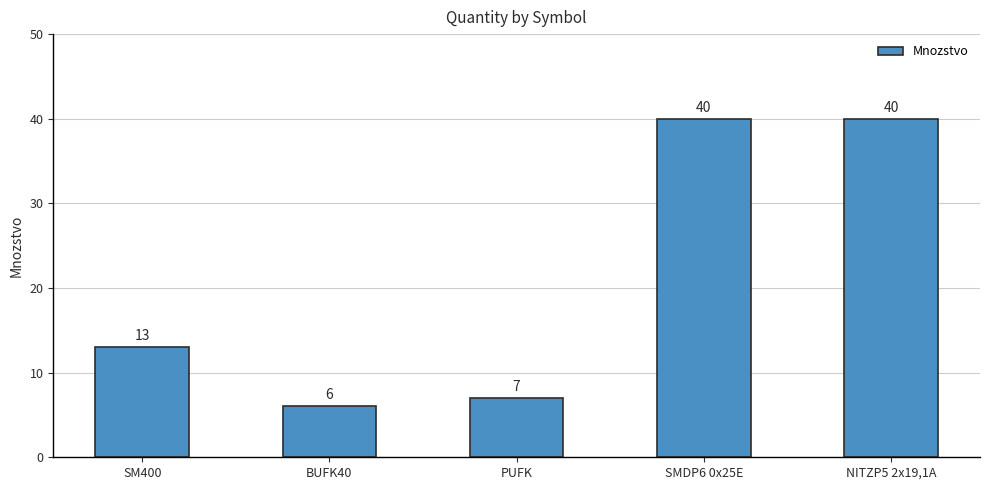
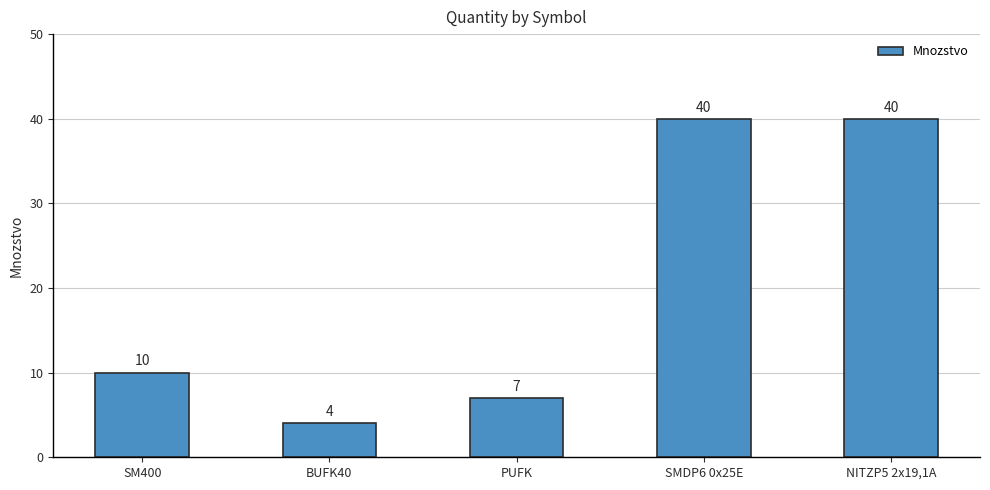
  {
-   "SM400": 13,
-   "BUFK40": 6,
+   "SM400": 10,
+   "BUFK40": 4,
    "PUFK": 7,
    "SMDP6 0x25E": 40,
    "NITZP5 2x19,1A": 40
  }
